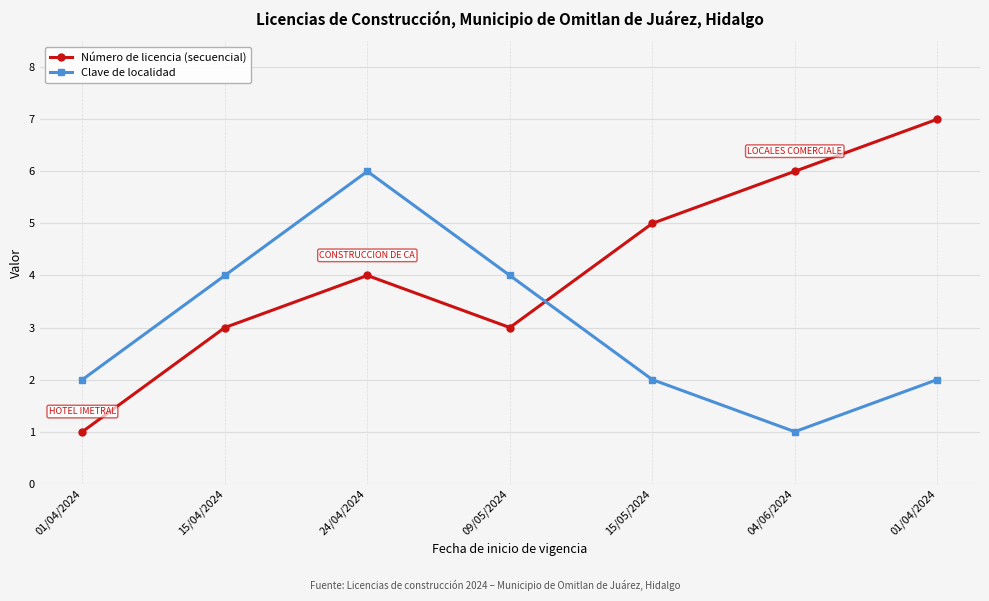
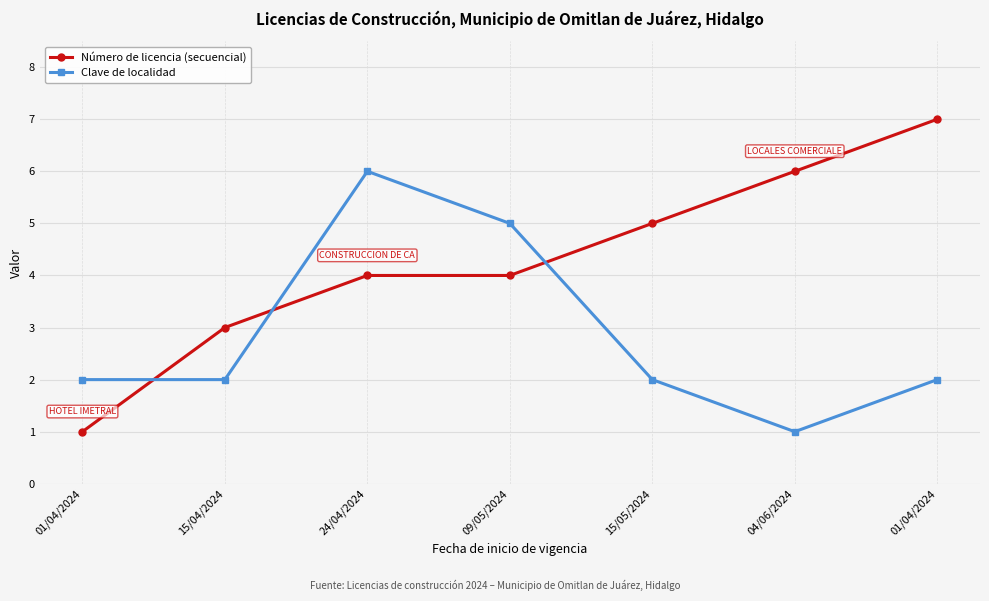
  {
    "Número de licencia (secuencial)": {
      "15/04/2024": 3,
      "24/04/2024": 4,
-     "09/05/2024": 3,
+     "09/05/2024": 4,
      "15/05/2024": 5,
      "04/06/2024": 6
    },
    "Clave de localidad": {
-     "15/04/2024": 4,
+     "15/04/2024": 2,
      "24/04/2024": 6,
-     "09/05/2024": 4,
+     "09/05/2024": 5,
      "15/05/2024": 2,
      "04/06/2024": 1
    }
  }
